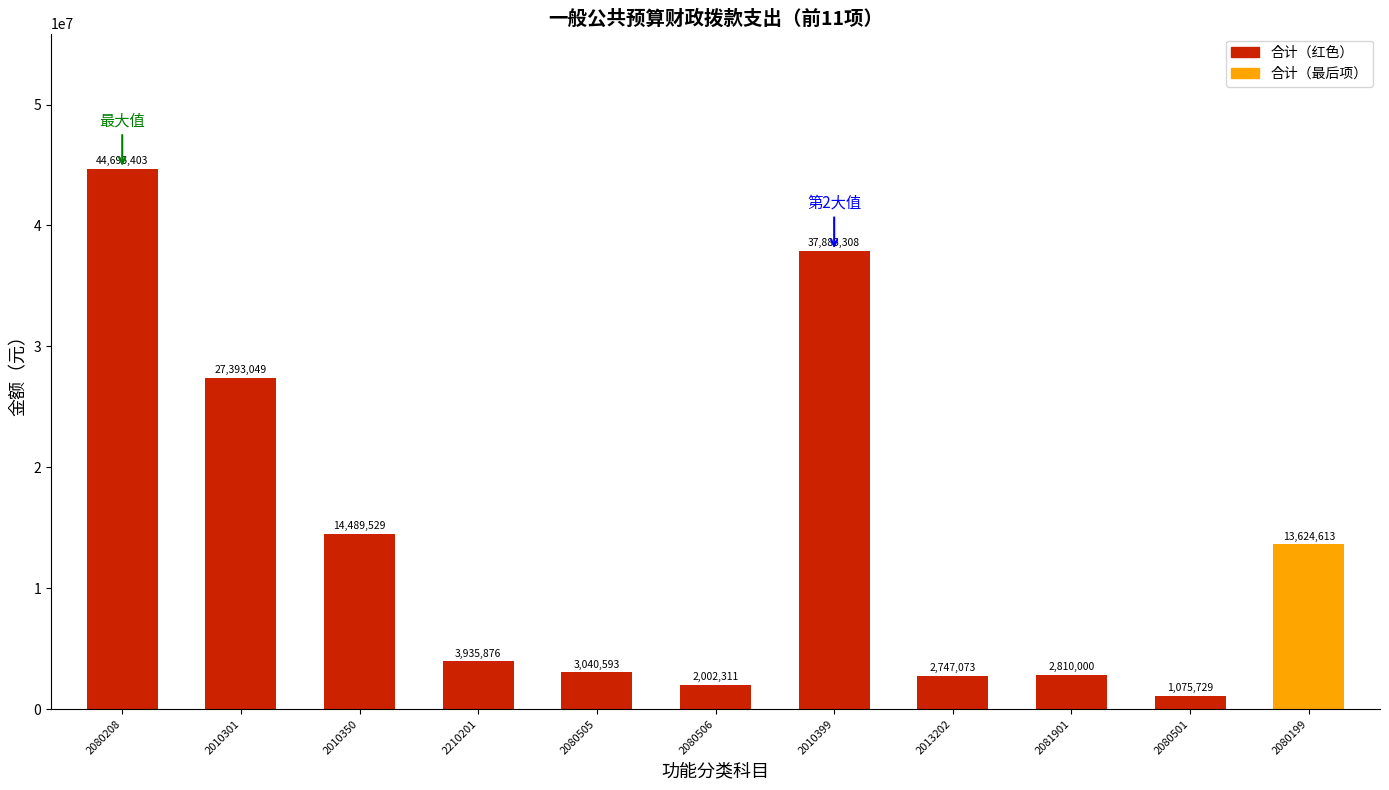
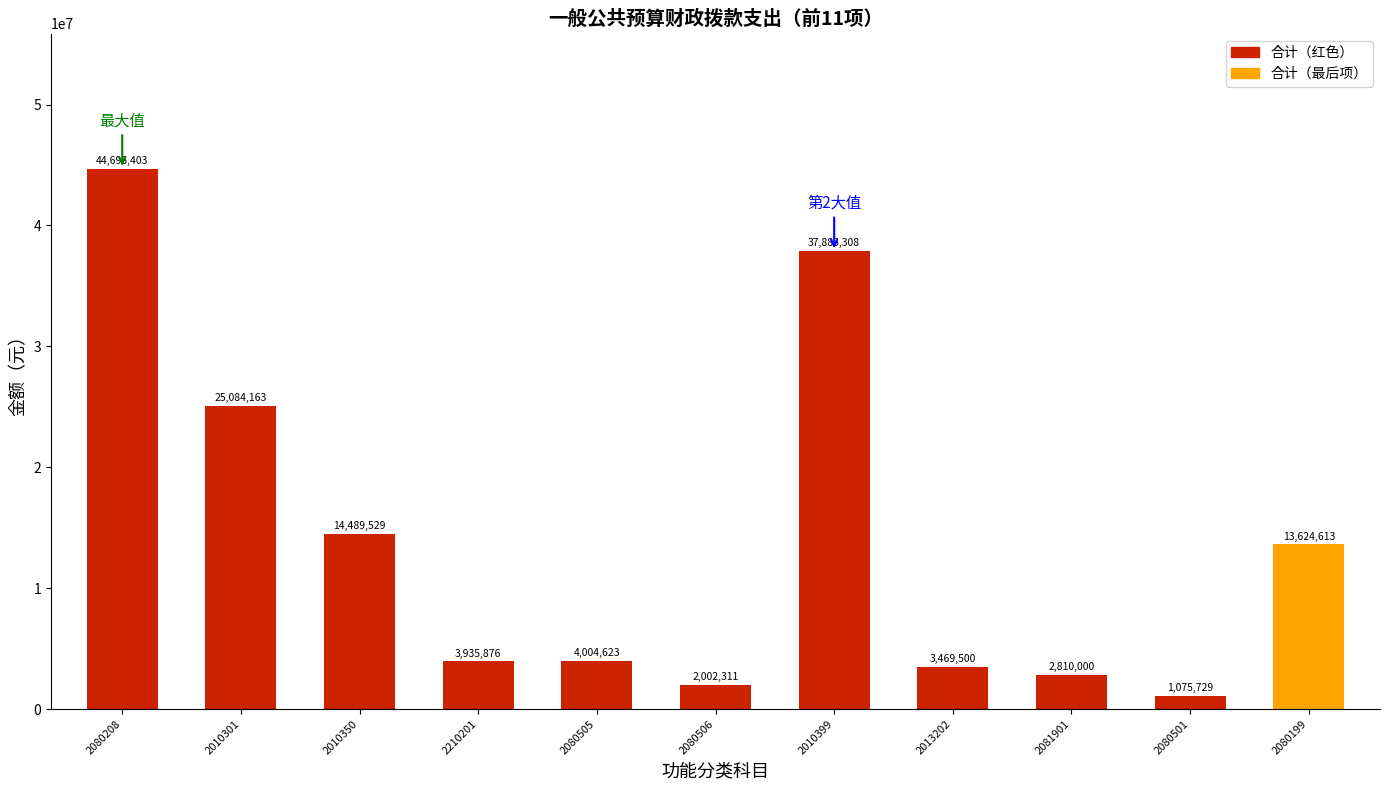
  {
-   "2010301": "27,393,049",
+   "2010301": "25,084,163",
    "2010350": "14,489,529",
    "2210201": "3,935,876",
-   "2080505": "3,040,593",
+   "2080505": "4,004,623",
    "2080506": "2,002,311",
-   "2013202": "2,747,073",
+   "2013202": "3,469,500",
    "2081901": "2,810,000",
    "2080501": "1,075,729",
    "2080199": "13,624,613"
  }
